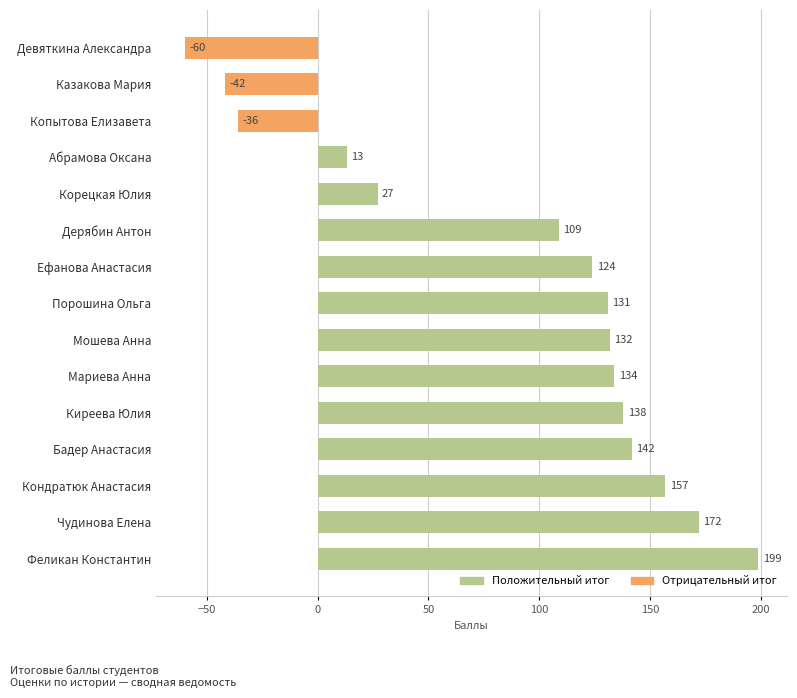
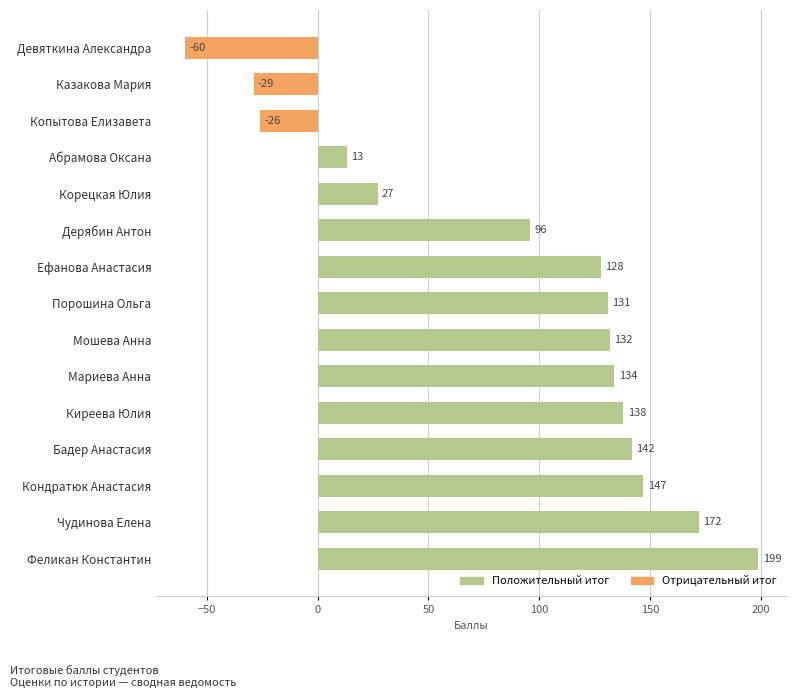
  {
    "Девяткина Александра": -60,
-   "Казакова Мария": -42,
-   "Копытова Елизавета": -36,
+   "Казакова Мария": -29,
+   "Копытова Елизавета": -26,
    "Абрамова Оксана": 13,
    "Корецкая Юлия": 27,
-   "Дерябин Антон": 109,
-   "Ефанова Анастасия": 124,
+   "Дерябин Антон": 96,
+   "Ефанова Анастасия": 128,
    "Порошина Ольга": 131,
    "Мошева Анна": 132,
    "Мариева Анна": 134,
    "Киреева Юлия": 138,
    "Бадер Анастасия": 142,
-   "Кондратюк Анастасия": 157,
+   "Кондратюк Анастасия": 147,
    "Чудинова Елена": 172,
    "Феликан Константин": 199
  }
